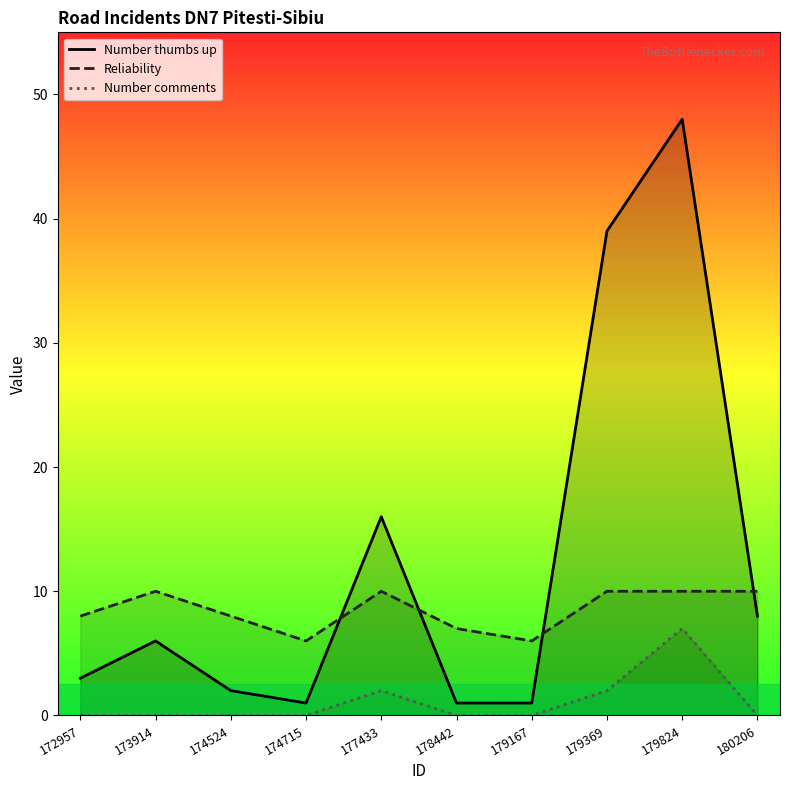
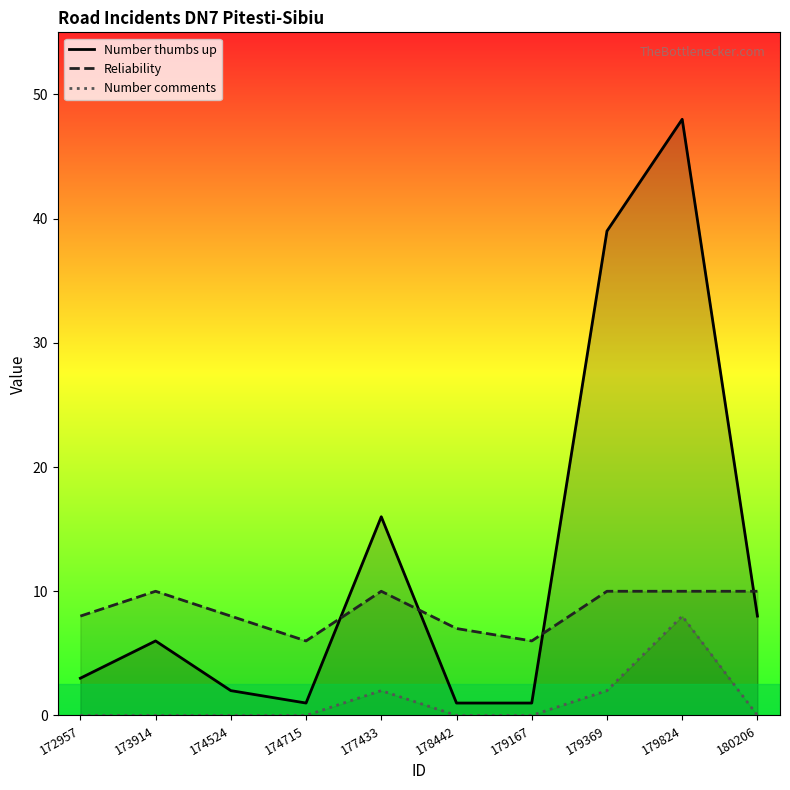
  {
    "Number comments": {
-     "179824": 7
+     "179824": 8
    }
  }
